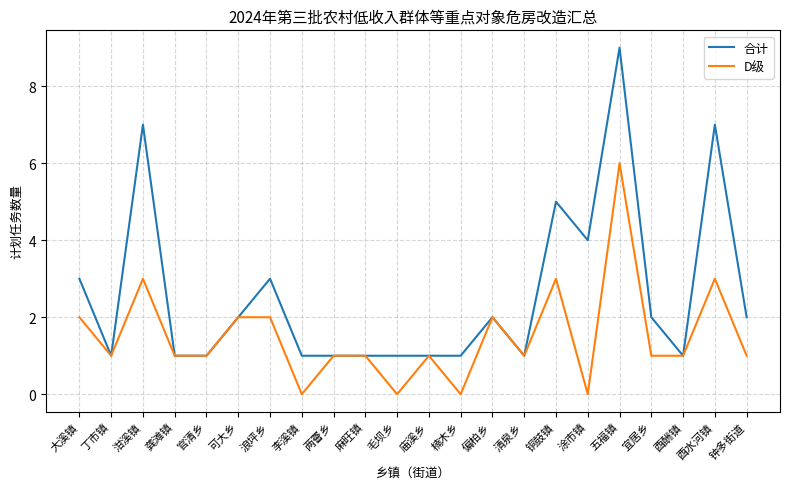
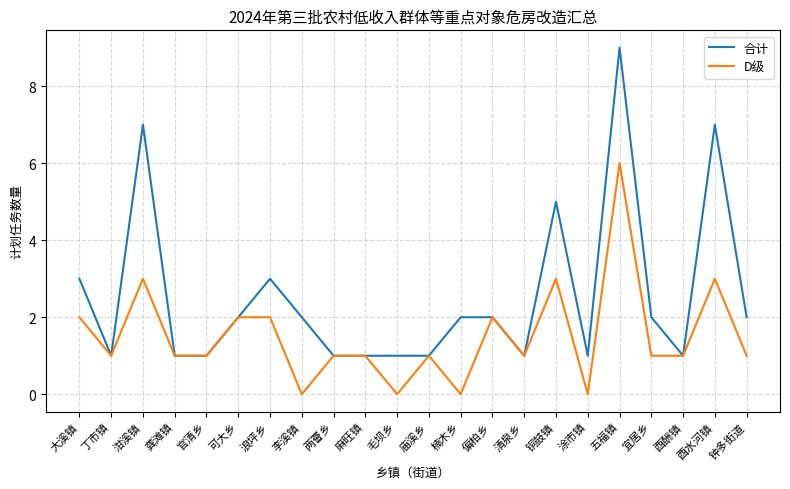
  {
    "合计": {
      "大溪镇": 3,
      "泔溪镇": 7,
      "浪坪乡": 3,
-     "李溪镇": 1,
+     "李溪镇": 2,
      "毛坝乡": 1,
-     "楠木乡": 1,
+     "楠木乡": 2,
      "铜鼓镇": 5,
-     "涂市镇": 4,
+     "涂市镇": 1,
      "五福镇": 9,
      "宜居乡": 2,
      "酉水河镇": 7,
      "钟多街道": 2
    },
    "D级": {
      "大溪镇": 2,
      "泔溪镇": 3,
      "浪坪乡": 2,
      "李溪镇": 0,
      "毛坝乡": 0,
      "楠木乡": 0,
      "铜鼓镇": 3,
      "涂市镇": 0,
      "五福镇": 6,
      "宜居乡": 1,
      "酉水河镇": 3,
      "钟多街道": 1
    }
  }
